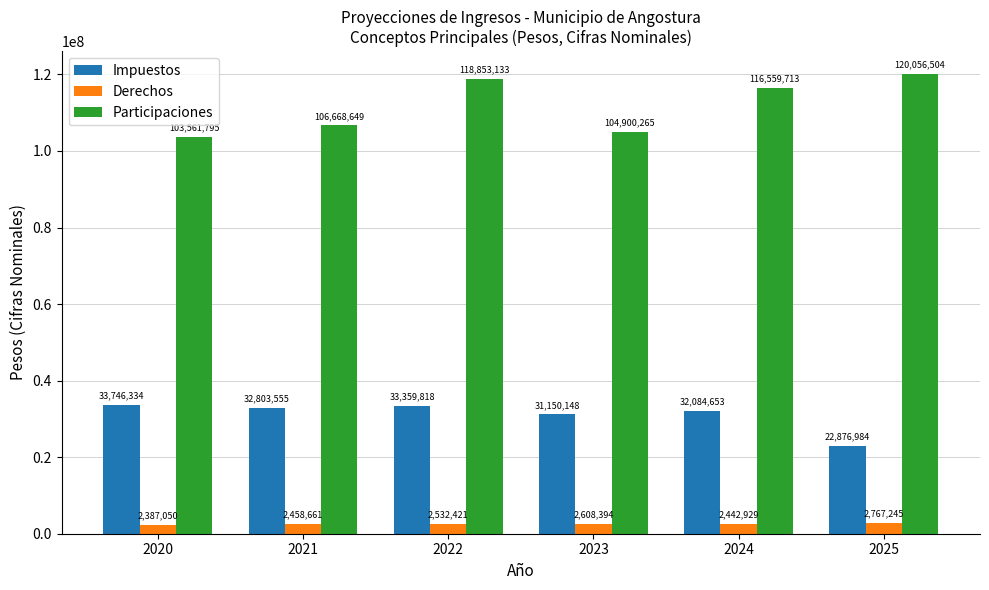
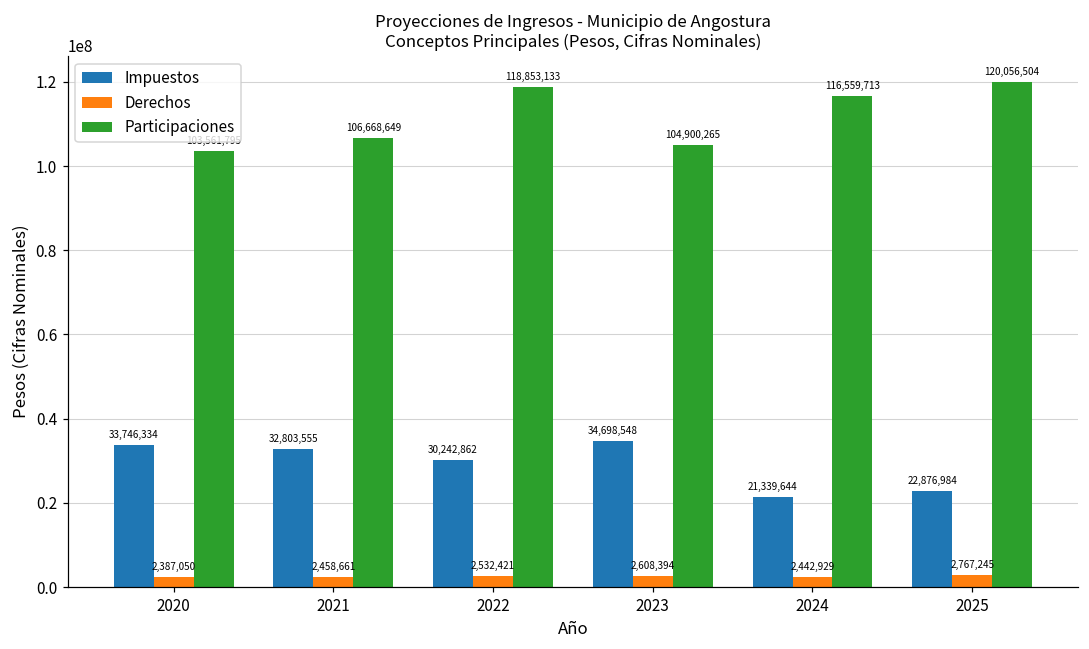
  {
    "Impuestos": {
      "2020": "33,746,334",
      "2021": "32,803,555",
-     "2022": "33,359,818",
-     "2023": "31,150,148",
-     "2024": "32,084,653",
+     "2022": "30,242,862",
+     "2023": "34,698,548",
+     "2024": "21,339,644",
      "2025": "22,876,984"
    },
    "Derechos": {
      "2020": "2,387,050",
      "2021": "2,458,661",
      "2022": "2,532,421",
      "2023": "2,608,394",
      "2024": "2,442,929",
      "2025": "2,767,245"
    },
    "Participaciones": {
      "2021": "106,668,649",
      "2022": "118,853,133",
      "2023": "104,900,265",
      "2024": "116,559,713",
      "2025": "120,056,504"
    }
  }
